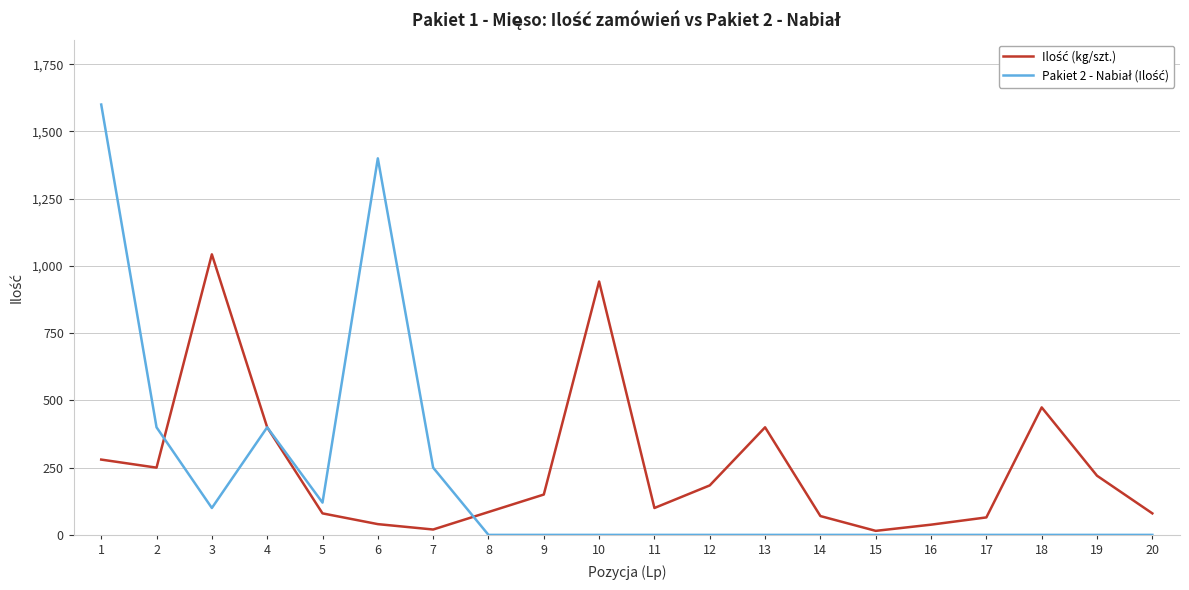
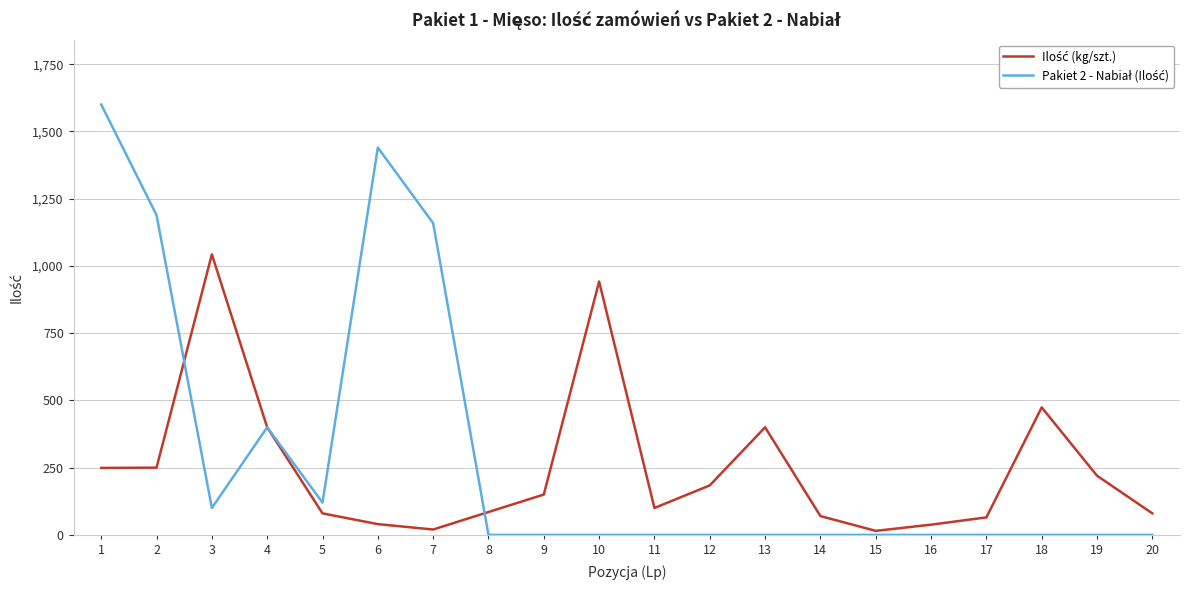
  {
    "Ilość (kg/szt.)": {
-     "1": "280",
+     "1": "250",
      "2": "250",
      "3": "1,040",
      "5": "80",
      "6": "40",
      "7": "20",
      "8": "90",
      "9": "150",
      "10": "940",
      "11": "100",
      "12": "180",
      "13": "400",
      "14": "70",
      "15": "20",
      "16": "40",
      "17": "70",
      "18": "470",
      "19": "220",
      "20": "80"
    },
    "Pakiet 2 - Nabiał (Ilość)": {
      "1": "1,600",
-     "2": "400",
+     "2": "1,190",
      "3": "100",
      "5": "120",
-     "6": "1,400",
-     "7": "250",
+     "6": "1,440",
+     "7": "1,160",
      "8": "0",
      "9": "0",
      "10": "0",
      "11": "0",
      "12": "0",
      "13": "0",
      "14": "0",
      "15": "0",
      "16": "0",
      "17": "0",
      "18": "0",
      "19": "0",
      "20": "0"
    }
  }
